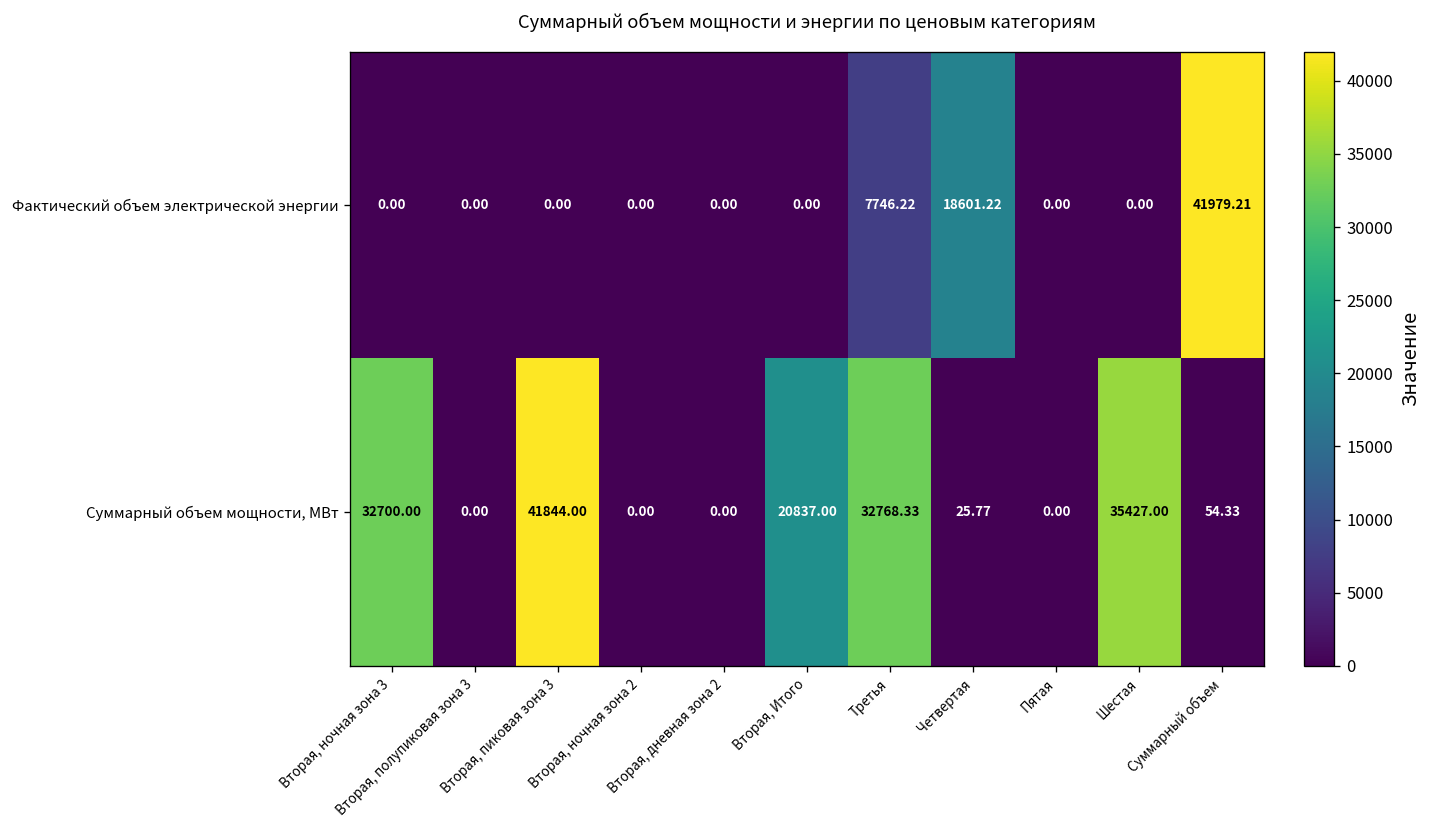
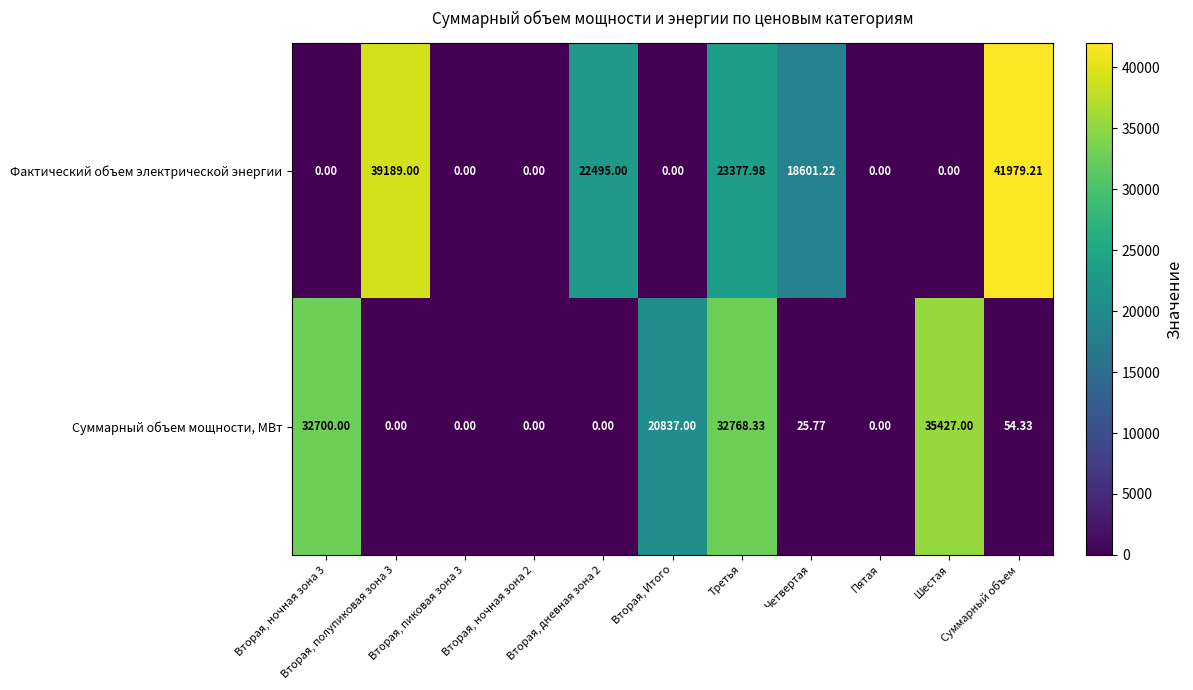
  {
    "Фактический объем электрической энергии": {
      "Вторая, ночная зона 3": 0.00,
-     "Вторая, полупиковая зона 3": 0.00,
+     "Вторая, полупиковая зона 3": 39189.00,
      "Вторая, пиковая зона 3": 0.00,
      "Вторая, ночная зона 2": 0.00,
-     "Вторая, дневная зона 2": 0.00,
+     "Вторая, дневная зона 2": 22495.00,
      "Вторая, Итого": 0.00,
-     "Третья": 7746.22,
+     "Третья": 23377.98,
      "Четвертая": 18601.22,
      "Пятая": 0.00,
      "Шестая": 0.00,
      "Суммарный объем": 41979.21
    },
    "Суммарный объем мощности, МВт": {
      "Вторая, ночная зона 3": 32700.00,
      "Вторая, полупиковая зона 3": 0.00,
-     "Вторая, пиковая зона 3": 41844.00,
+     "Вторая, пиковая зона 3": 0.00,
      "Вторая, ночная зона 2": 0.00,
      "Вторая, дневная зона 2": 0.00,
      "Вторая, Итого": 20837.00,
      "Третья": 32768.33,
      "Четвертая": 25.77,
      "Пятая": 0.00,
      "Шестая": 35427.00,
      "Суммарный объем": 54.33
    }
  }
